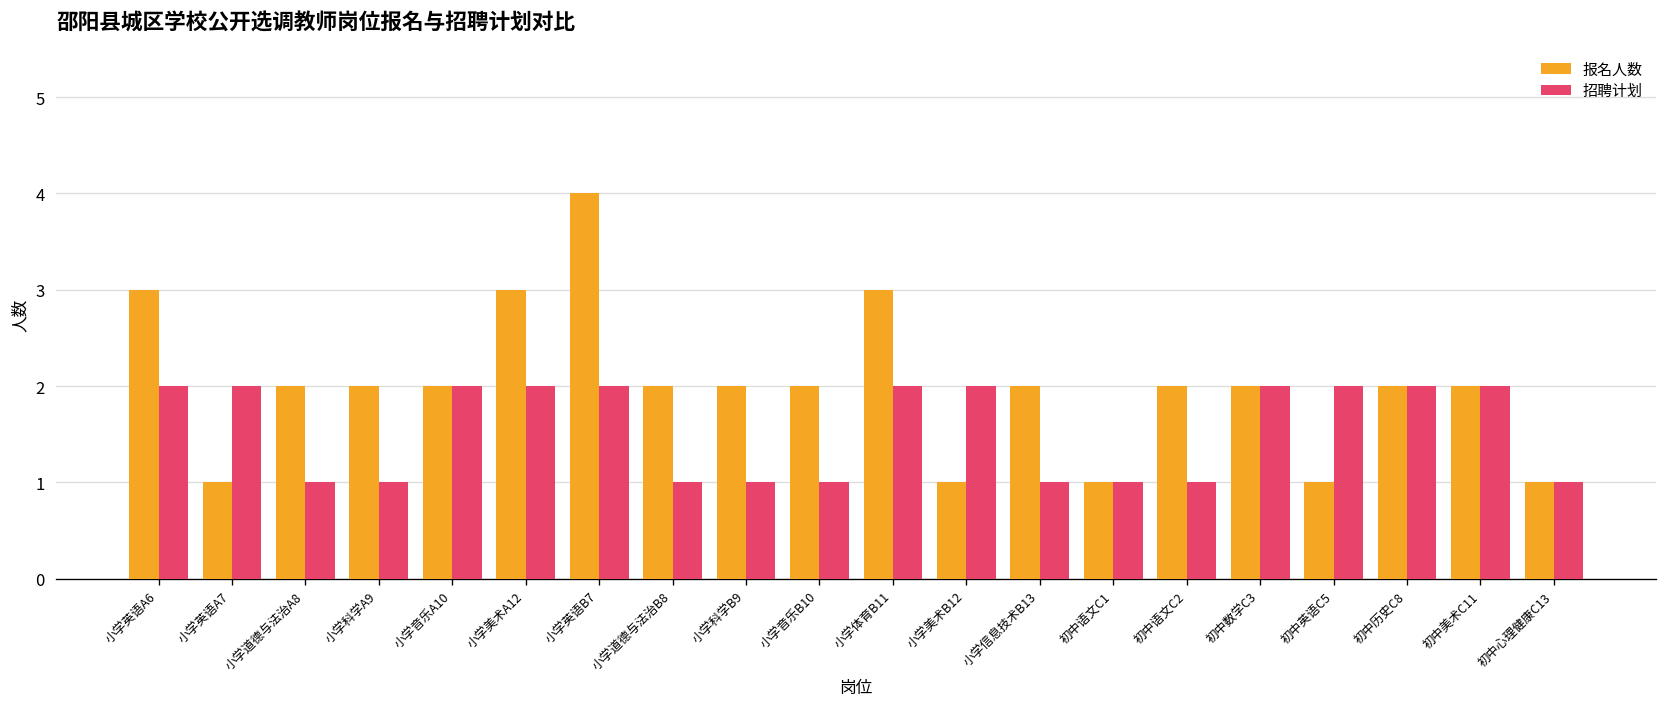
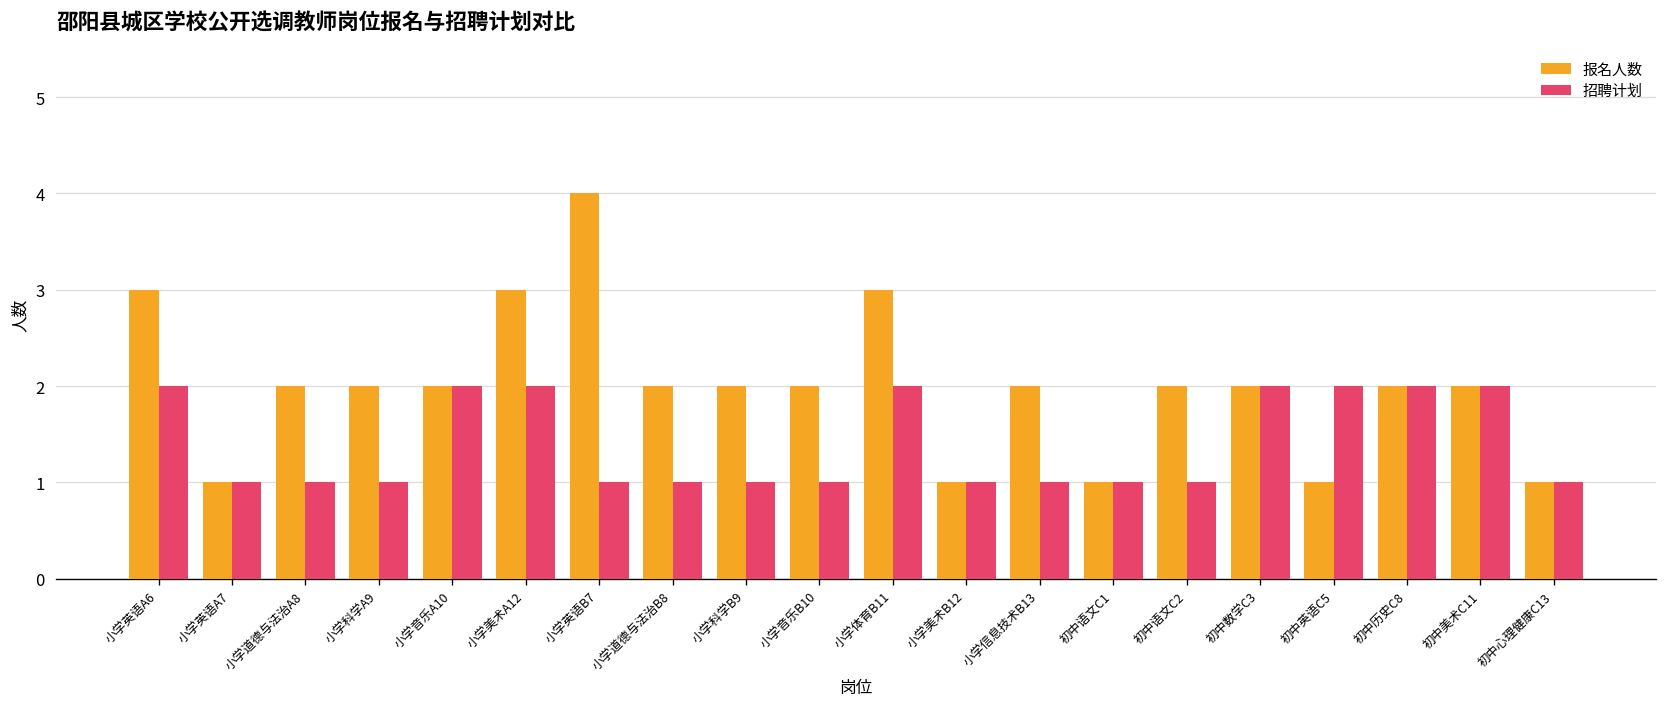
  {
    "报名人数": {
      "小学英语A6": 3,
      "小学英语A7": 1,
      "小学道德与法治A8": 2,
      "小学科学A9": 2,
      "小学音乐A10": 2,
      "小学美术A12": 3,
      "小学英语B7": 4,
      "小学道德与法治B8": 2,
      "小学科学B9": 2,
      "小学音乐B10": 2,
      "小学体育B11": 3,
      "小学美术B12": 1,
      "小学信息技术B13": 2,
      "初中语文C1": 1,
      "初中语文C2": 2,
      "初中数学C3": 2,
      "初中英语C5": 1,
      "初中历史C8": 2,
      "初中美术C11": 2,
      "初中心理健康C13": 1
    },
    "招聘计划": {
      "小学英语A6": 2,
-     "小学英语A7": 2,
+     "小学英语A7": 1,
      "小学道德与法治A8": 1,
      "小学科学A9": 1,
      "小学音乐A10": 2,
      "小学美术A12": 2,
-     "小学英语B7": 2,
+     "小学英语B7": 1,
      "小学道德与法治B8": 1,
      "小学科学B9": 1,
      "小学音乐B10": 1,
      "小学体育B11": 2,
-     "小学美术B12": 2,
+     "小学美术B12": 1,
      "小学信息技术B13": 1,
      "初中语文C1": 1,
      "初中语文C2": 1,
      "初中数学C3": 2,
      "初中英语C5": 2,
      "初中历史C8": 2,
      "初中美术C11": 2,
      "初中心理健康C13": 1
    }
  }
